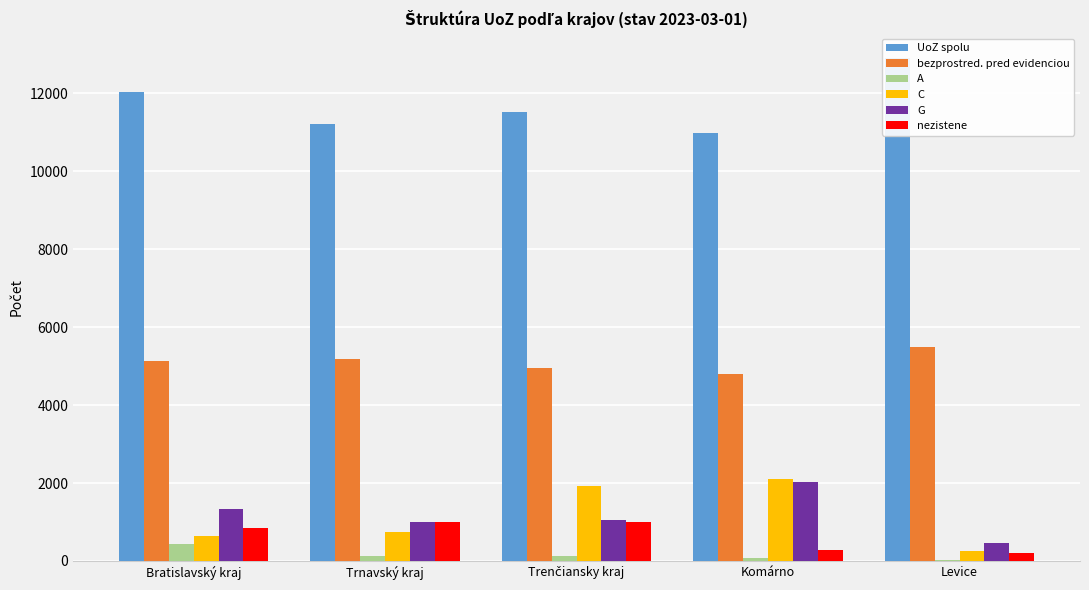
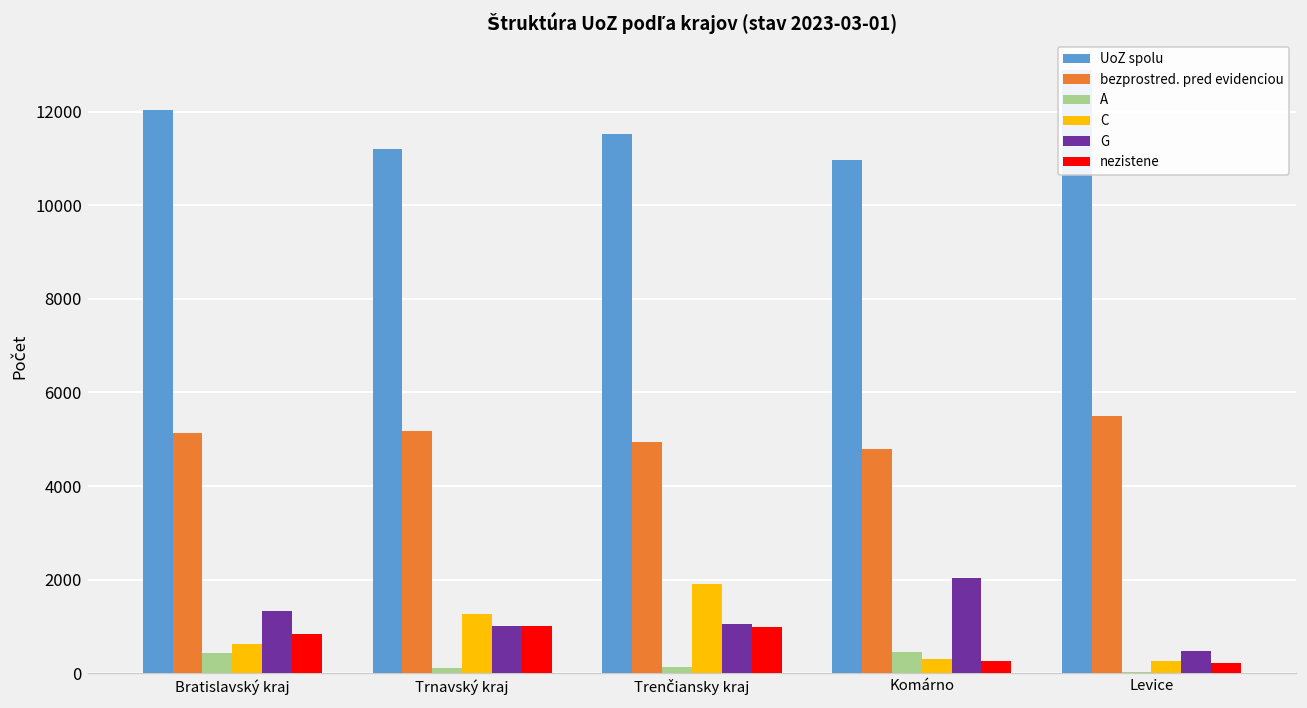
  {
    "UoZ spolu": {
      "Bratislavský kraj": 12000,
      "Trnavský kraj": 11200,
      "Trenčiansky kraj": 11500,
      "Komárno": 11000
    },
    "bezprostred. pred evidenciou": {
      "Bratislavský kraj": 5100,
      "Trnavský kraj": 5200,
      "Trenčiansky kraj": 4900,
      "Komárno": 4800,
      "Levice": 5500
    },
    "A": {
      "Bratislavský kraj": 400,
      "Trnavský kraj": 100,
      "Trenčiansky kraj": 100,
-     "Komárno": 100
+     "Komárno": 400
    },
    "C": {
      "Bratislavský kraj": 600,
-     "Trnavský kraj": 700,
+     "Trnavský kraj": 1300,
      "Trenčiansky kraj": 1900,
-     "Komárno": 2100,
+     "Komárno": 300,
      "Levice": 300
    },
    "G": {
      "Bratislavský kraj": 1300,
      "Trnavský kraj": 1000,
      "Trenčiansky kraj": 1100,
      "Komárno": 2000,
      "Levice": 500
    },
    "nezistene": {
      "Bratislavský kraj": 800,
      "Trnavský kraj": 1000,
      "Trenčiansky kraj": 1000,
      "Komárno": 300,
      "Levice": 200
    }
  }
